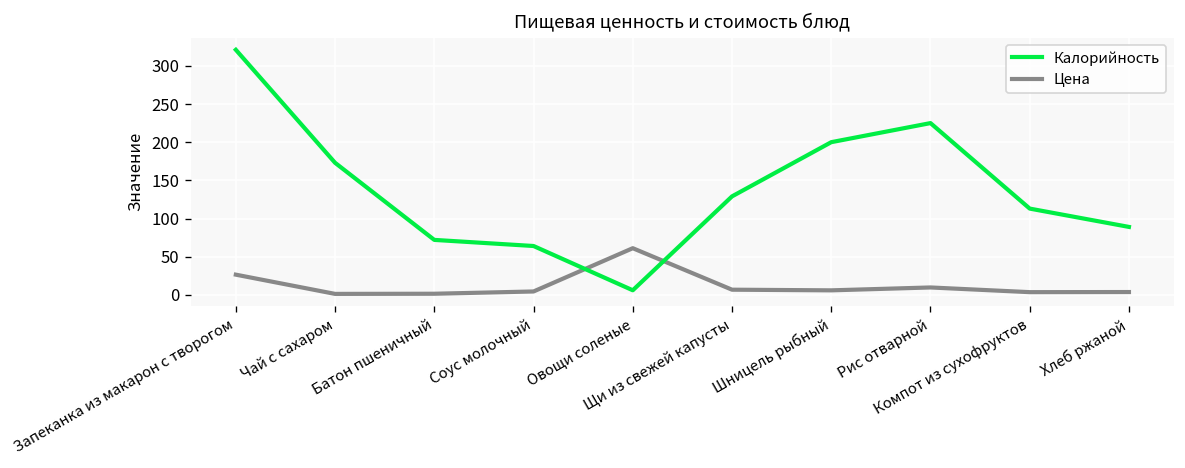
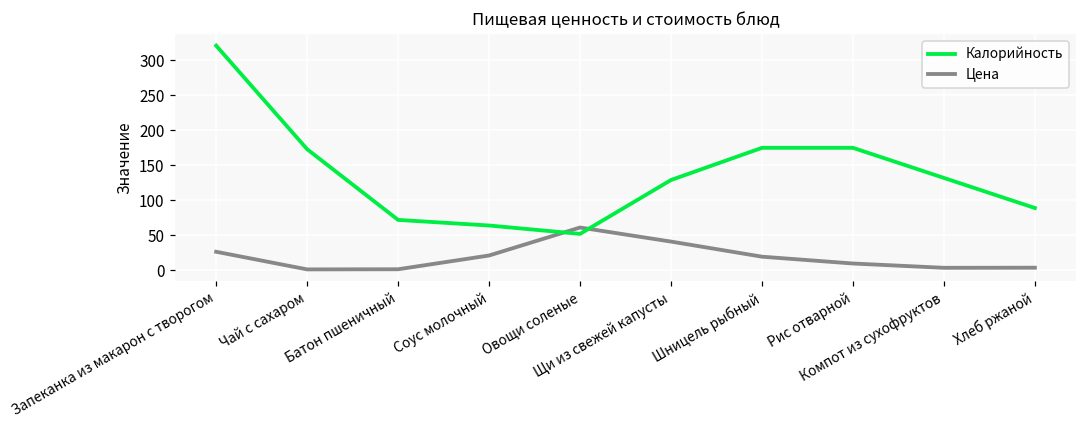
  {
    "Калорийность": {
      "Запеканка из макарон с творогом": 320,
      "Чай с сахаром": 170,
      "Батон пшеничный": 70,
      "Соус молочный": 60,
-     "Овощи соленые": 10,
+     "Овощи соленые": 50,
      "Щи из свежей капусты": 130,
-     "Шницель рыбный": 200,
-     "Рис отварной": 230,
-     "Компот из сухофруктов": 110,
+     "Шницель рыбный": 180,
+     "Рис отварной": 180,
+     "Компот из сухофруктов": 130,
      "Хлеб ржаной": 90
    },
    "Цена": {
      "Запеканка из макарон с творогом": 30,
      "Чай с сахаром": 0,
      "Батон пшеничный": 0,
-     "Соус молочный": 0,
+     "Соус молочный": 20,
      "Овощи соленые": 60,
-     "Щи из свежей капусты": 10,
-     "Шницель рыбный": 10,
+     "Щи из свежей капусты": 40,
+     "Шницель рыбный": 20,
      "Рис отварной": 10,
      "Компот из сухофруктов": 0,
      "Хлеб ржаной": 0
    }
  }
